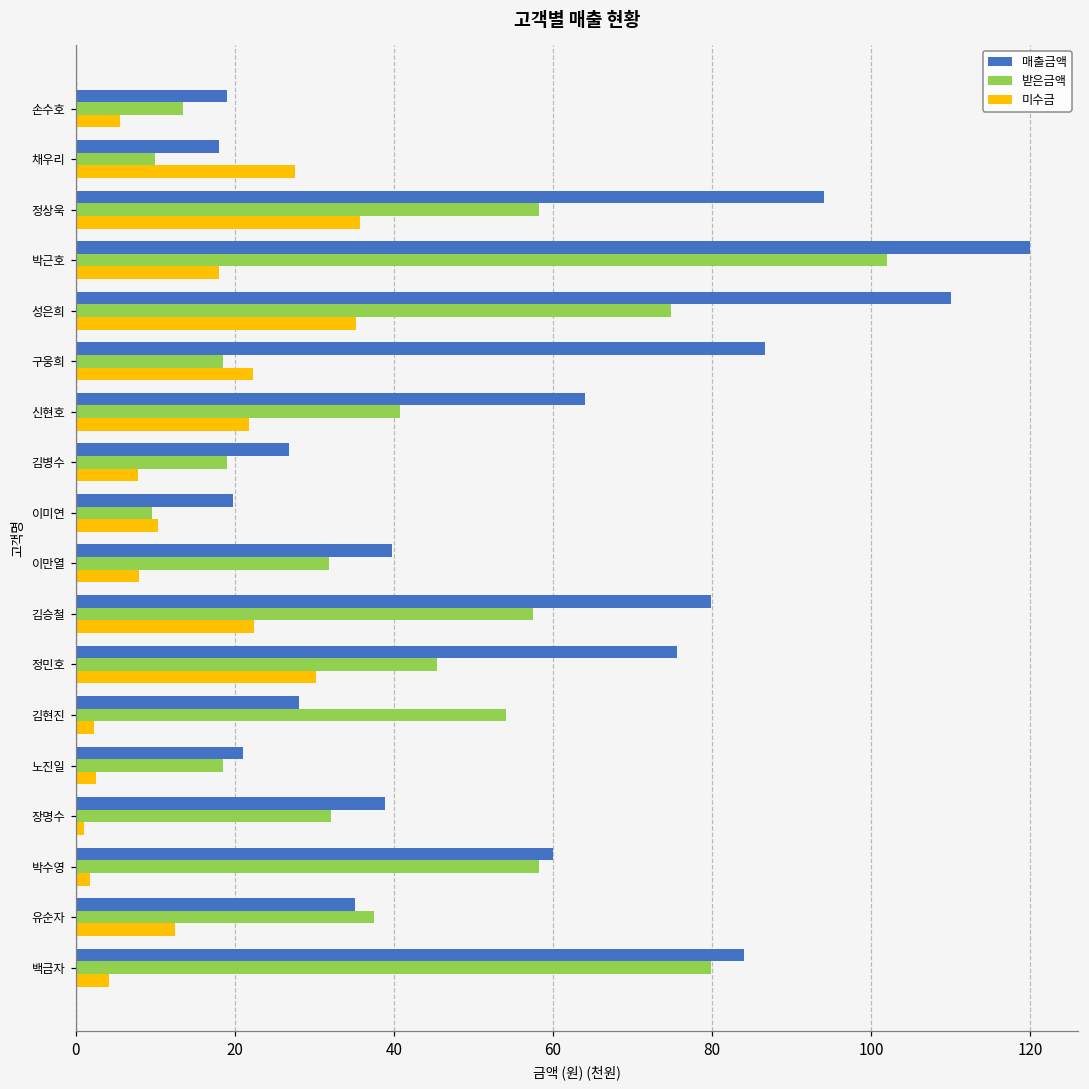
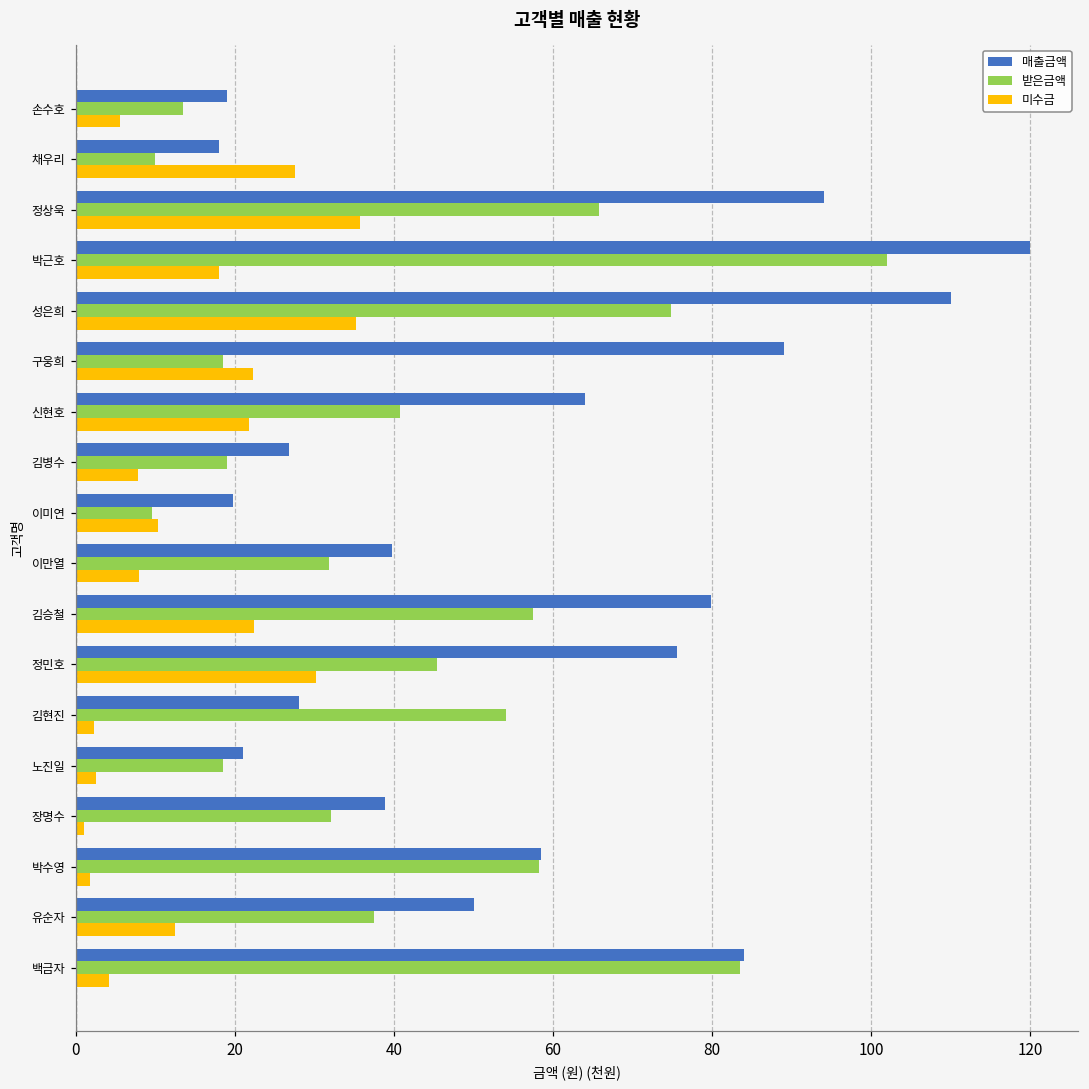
  {
    "매출금액": {
      "손수호": 19,
      "채우리": 18,
      "정상욱": 94,
      "박근호": 120,
      "성은희": 110,
-     "구웅희": 87,
+     "구웅희": 89,
      "신현호": 64,
      "김병수": 27,
      "이미연": 20,
      "이만열": 40,
      "김승철": 80,
      "정민호": 76,
      "김현진": 28,
      "노진일": 21,
      "장명수": 39,
-     "박수영": 60,
-     "유순자": 35,
+     "박수영": 58,
+     "유순자": 50,
      "백금자": 84
    },
    "받은금액": {
      "손수호": 13,
      "채우리": 10,
-     "정상욱": 58,
+     "정상욱": 66,
      "박근호": 102,
      "성은희": 75,
      "구웅희": 18,
      "신현호": 41,
      "김병수": 19,
      "이미연": 10,
      "이만열": 32,
      "김승철": 57,
      "정민호": 45,
      "김현진": 54,
      "노진일": 18,
      "장명수": 32,
      "박수영": 58,
      "유순자": 38,
-     "백금자": 80
+     "백금자": 83
    },
    "미수금": {
      "손수호": 6,
      "채우리": 28,
      "정상욱": 36,
      "박근호": 18,
      "성은희": 35,
      "구웅희": 22,
      "신현호": 22,
      "김병수": 8,
      "이미연": 10,
      "이만열": 8,
      "김승철": 22,
      "정민호": 30,
      "김현진": 2,
      "노진일": 3,
      "장명수": 1,
      "박수영": 2,
      "유순자": 13,
      "백금자": 4
    }
  }
